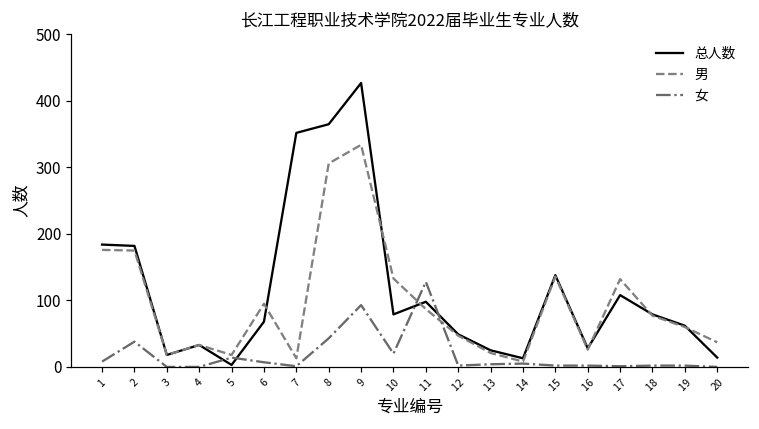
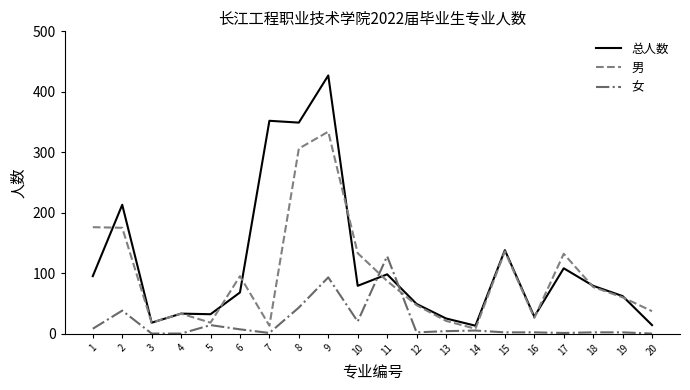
  {
    "总人数": {
-     "1": 180,
-     "2": 180,
-     "5": 0,
+     "1": 100,
+     "2": 210,
+     "5": 30,
      "6": 70,
      "7": 350,
-     "8": 370,
+     "8": 350,
      "9": 430,
      "10": 80,
      "11": 100,
      "14": 10,
      "17": 110,
      "20": 10
    }
  }
